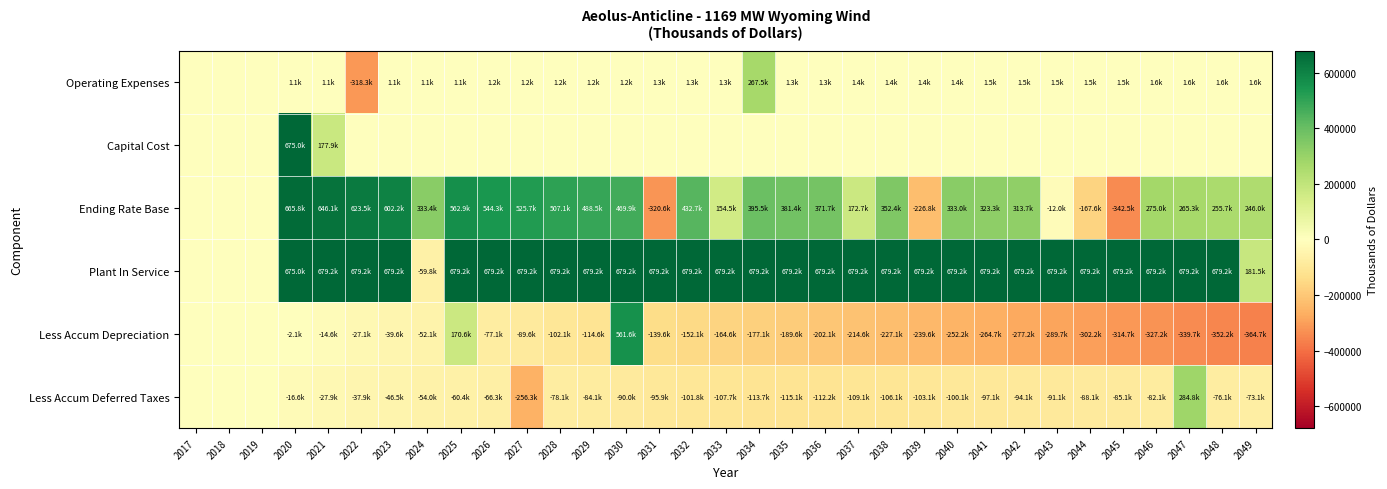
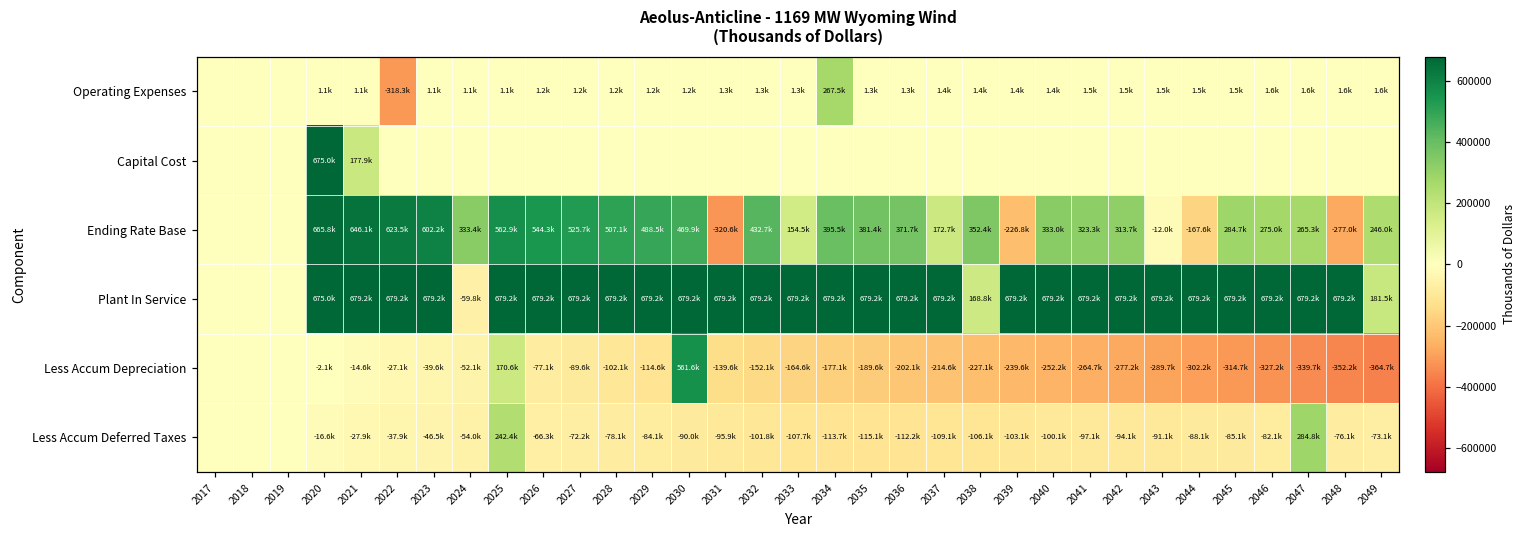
  {
    "Operating Expenses": {
      "2020": "1.1k",
      "2021": "1.1k",
      "2022": "-318.3k",
      "2023": "1.1k",
      "2024": "1.1k",
      "2025": "1.1k",
      "2026": "1.2k",
      "2027": "1.2k",
      "2028": "1.2k",
      "2029": "1.2k",
      "2030": "1.2k",
      "2031": "1.3k",
      "2032": "1.3k",
      "2033": "1.3k",
      "2034": "267.5k",
      "2035": "1.3k",
      "2036": "1.3k",
      "2037": "1.4k",
      "2038": "1.4k",
      "2039": "1.4k",
      "2040": "1.4k",
      "2041": "1.5k",
      "2042": "1.5k",
      "2043": "1.5k",
      "2044": "1.5k",
      "2045": "1.5k",
      "2046": "1.6k",
      "2047": "1.6k",
      "2048": "1.6k",
      "2049": "1.6k"
    },
    "Capital Cost": {
      "2020": "675.0k",
      "2021": "177.9k"
    },
    "Ending Rate Base": {
      "2020": "665.8k",
      "2021": "646.1k",
      "2022": "623.5k",
      "2023": "602.2k",
      "2024": "333.4k",
      "2025": "562.9k",
      "2026": "544.3k",
      "2027": "525.7k",
      "2028": "507.1k",
      "2029": "488.5k",
      "2030": "469.9k",
      "2031": "-320.6k",
      "2032": "432.7k",
      "2033": "154.5k",
      "2034": "395.5k",
      "2035": "381.4k",
      "2036": "371.7k",
      "2037": "172.7k",
      "2038": "352.4k",
      "2039": "-226.8k",
      "2040": "333.0k",
      "2041": "323.3k",
      "2042": "313.7k",
      "2043": "-12.0k",
      "2044": "-167.6k",
-     "2045": "-342.5k",
+     "2045": "284.7k",
      "2046": "275.0k",
      "2047": "265.3k",
-     "2048": "255.7k",
+     "2048": "-277.0k",
      "2049": "246.0k"
    },
    "Plant In Service": {
      "2020": "675.0k",
      "2021": "679.2k",
      "2022": "679.2k",
      "2023": "679.2k",
      "2024": "-59.8k",
      "2025": "679.2k",
      "2026": "679.2k",
      "2027": "679.2k",
      "2028": "679.2k",
      "2029": "679.2k",
      "2030": "679.2k",
      "2031": "679.2k",
      "2032": "679.2k",
      "2033": "679.2k",
      "2034": "679.2k",
      "2035": "679.2k",
      "2036": "679.2k",
      "2037": "679.2k",
-     "2038": "679.2k",
+     "2038": "168.8k",
      "2039": "679.2k",
      "2040": "679.2k",
      "2041": "679.2k",
      "2042": "679.2k",
      "2043": "679.2k",
      "2044": "679.2k",
      "2045": "679.2k",
      "2046": "679.2k",
      "2047": "679.2k",
      "2048": "679.2k",
      "2049": "181.5k"
    },
    "Less Accum Depreciation": {
      "2020": "-2.1k",
      "2021": "-14.6k",
      "2022": "-27.1k",
      "2023": "-39.6k",
      "2024": "-52.1k",
      "2025": "170.6k",
      "2026": "-77.1k",
      "2027": "-89.6k",
      "2028": "-102.1k",
      "2029": "-114.6k",
      "2030": "561.6k",
      "2031": "-139.6k",
      "2032": "-152.1k",
      "2033": "-164.6k",
      "2034": "-177.1k",
      "2035": "-189.6k",
      "2036": "-202.1k",
      "2037": "-214.6k",
      "2038": "-227.1k",
      "2039": "-239.6k",
      "2040": "-252.2k",
      "2041": "-264.7k",
      "2042": "-277.2k",
      "2043": "-289.7k",
      "2044": "-302.2k",
      "2045": "-314.7k",
      "2046": "-327.2k",
      "2047": "-339.7k",
      "2048": "-352.2k",
      "2049": "-364.7k"
    },
    "Less Accum Deferred Taxes": {
      "2020": "-16.6k",
      "2021": "-27.9k",
      "2022": "-37.9k",
      "2023": "-46.5k",
      "2024": "-54.0k",
-     "2025": "-60.4k",
+     "2025": "242.4k",
      "2026": "-66.3k",
-     "2027": "-256.3k",
+     "2027": "-72.2k",
      "2028": "-78.1k",
      "2029": "-84.1k",
      "2030": "-90.0k",
      "2031": "-95.9k",
      "2032": "-101.8k",
      "2033": "-107.7k",
      "2034": "-113.7k",
      "2035": "-115.1k",
      "2036": "-112.2k",
      "2037": "-109.1k",
      "2038": "-106.1k",
      "2039": "-103.1k",
      "2040": "-100.1k",
      "2041": "-97.1k",
      "2042": "-94.1k",
      "2043": "-91.1k",
      "2044": "-88.1k",
      "2045": "-85.1k",
      "2046": "-82.1k",
      "2047": "284.8k",
      "2048": "-76.1k",
      "2049": "-73.1k"
    }
  }
